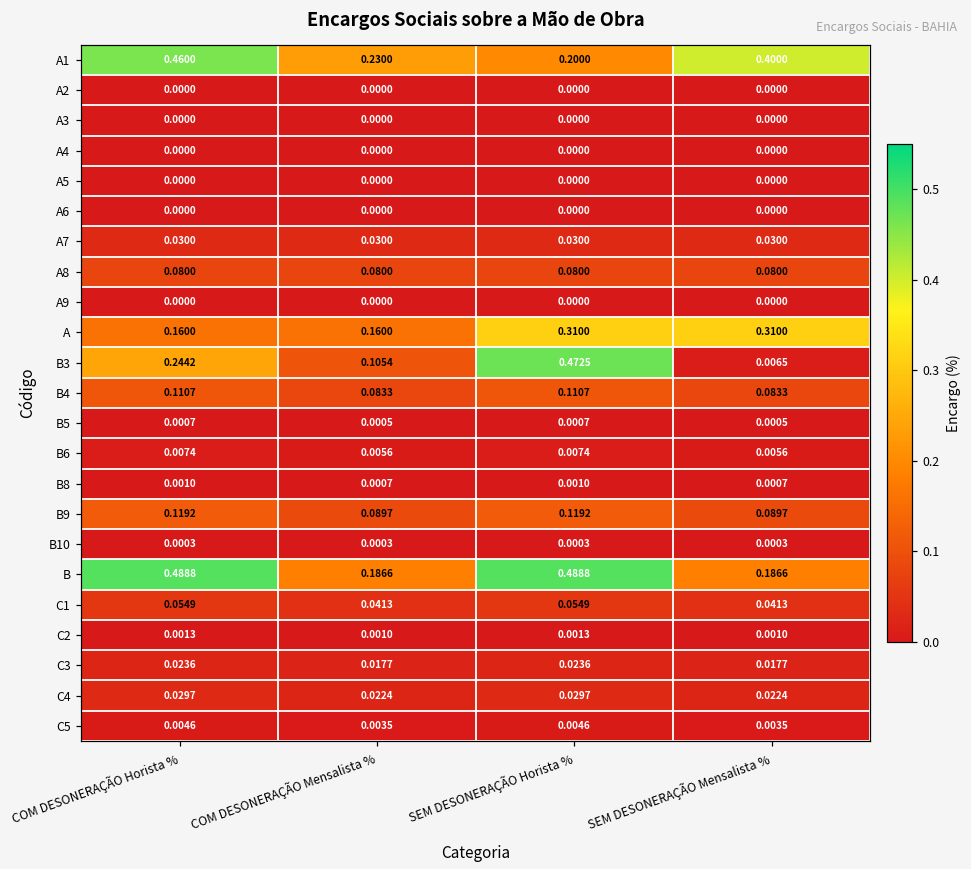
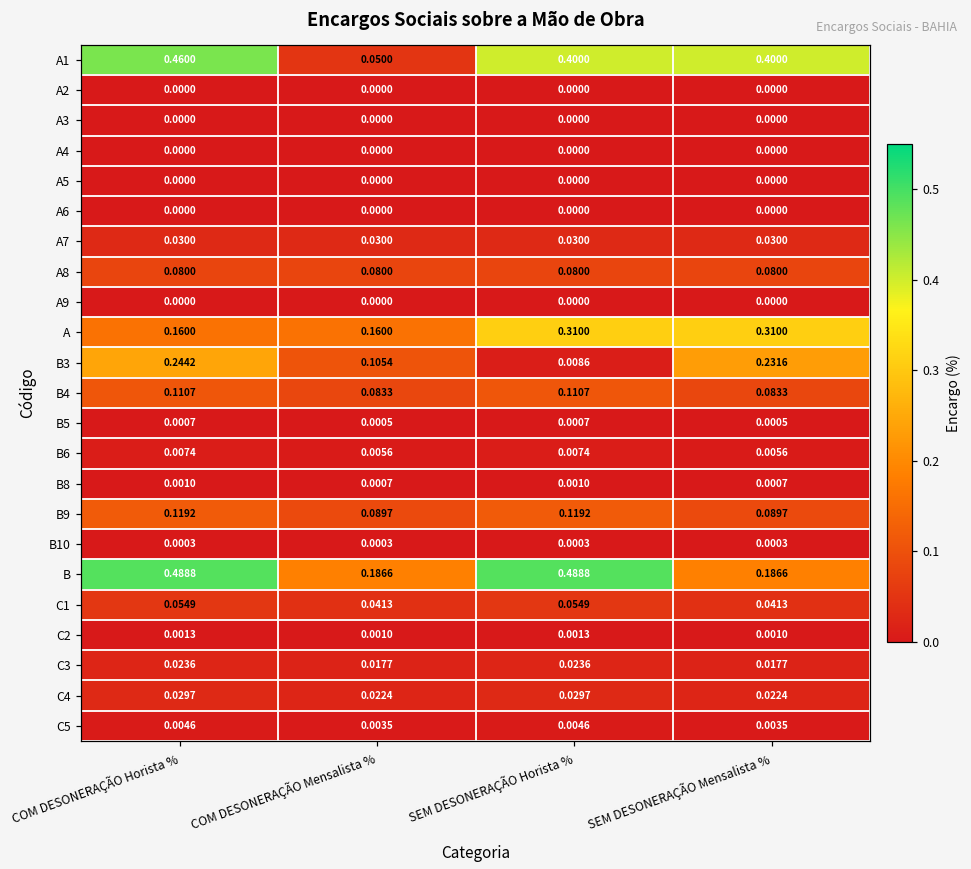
  {
    "A1": {
      "COM DESONERAÇÃO Horista %": 0.4600,
-     "COM DESONERAÇÃO Mensalista %": 0.2300,
-     "SEM DESONERAÇÃO Horista %": 0.2000,
+     "COM DESONERAÇÃO Mensalista %": 0.0500,
+     "SEM DESONERAÇÃO Horista %": 0.4000,
      "SEM DESONERAÇÃO Mensalista %": 0.4000
    },
    "A2": {
      "COM DESONERAÇÃO Horista %": 0.0000,
      "COM DESONERAÇÃO Mensalista %": 0.0000,
      "SEM DESONERAÇÃO Horista %": 0.0000,
      "SEM DESONERAÇÃO Mensalista %": 0.0000
    },
    "A3": {
      "COM DESONERAÇÃO Horista %": 0.0000,
      "COM DESONERAÇÃO Mensalista %": 0.0000,
      "SEM DESONERAÇÃO Horista %": 0.0000,
      "SEM DESONERAÇÃO Mensalista %": 0.0000
    },
    "A4": {
      "COM DESONERAÇÃO Horista %": 0.0000,
      "COM DESONERAÇÃO Mensalista %": 0.0000,
      "SEM DESONERAÇÃO Horista %": 0.0000,
      "SEM DESONERAÇÃO Mensalista %": 0.0000
    },
    "A5": {
      "COM DESONERAÇÃO Horista %": 0.0000,
      "COM DESONERAÇÃO Mensalista %": 0.0000,
      "SEM DESONERAÇÃO Horista %": 0.0000,
      "SEM DESONERAÇÃO Mensalista %": 0.0000
    },
    "A6": {
      "COM DESONERAÇÃO Horista %": 0.0000,
      "COM DESONERAÇÃO Mensalista %": 0.0000,
      "SEM DESONERAÇÃO Horista %": 0.0000,
      "SEM DESONERAÇÃO Mensalista %": 0.0000
    },
    "A7": {
      "COM DESONERAÇÃO Horista %": 0.0300,
      "COM DESONERAÇÃO Mensalista %": 0.0300,
      "SEM DESONERAÇÃO Horista %": 0.0300,
      "SEM DESONERAÇÃO Mensalista %": 0.0300
    },
    "A8": {
      "COM DESONERAÇÃO Horista %": 0.0800,
      "COM DESONERAÇÃO Mensalista %": 0.0800,
      "SEM DESONERAÇÃO Horista %": 0.0800,
      "SEM DESONERAÇÃO Mensalista %": 0.0800
    },
    "A9": {
      "COM DESONERAÇÃO Horista %": 0.0000,
      "COM DESONERAÇÃO Mensalista %": 0.0000,
      "SEM DESONERAÇÃO Horista %": 0.0000,
      "SEM DESONERAÇÃO Mensalista %": 0.0000
    },
    "A": {
      "COM DESONERAÇÃO Horista %": 0.1600,
      "COM DESONERAÇÃO Mensalista %": 0.1600,
      "SEM DESONERAÇÃO Horista %": 0.3100,
      "SEM DESONERAÇÃO Mensalista %": 0.3100
    },
    "B3": {
      "COM DESONERAÇÃO Horista %": 0.2442,
      "COM DESONERAÇÃO Mensalista %": 0.1054,
-     "SEM DESONERAÇÃO Horista %": 0.4725,
-     "SEM DESONERAÇÃO Mensalista %": 0.0065
+     "SEM DESONERAÇÃO Horista %": 0.0086,
+     "SEM DESONERAÇÃO Mensalista %": 0.2316
    },
    "B4": {
      "COM DESONERAÇÃO Horista %": 0.1107,
      "COM DESONERAÇÃO Mensalista %": 0.0833,
      "SEM DESONERAÇÃO Horista %": 0.1107,
      "SEM DESONERAÇÃO Mensalista %": 0.0833
    },
    "B5": {
      "COM DESONERAÇÃO Horista %": 0.0007,
      "COM DESONERAÇÃO Mensalista %": 0.0005,
      "SEM DESONERAÇÃO Horista %": 0.0007,
      "SEM DESONERAÇÃO Mensalista %": 0.0005
    },
    "B6": {
      "COM DESONERAÇÃO Horista %": 0.0074,
      "COM DESONERAÇÃO Mensalista %": 0.0056,
      "SEM DESONERAÇÃO Horista %": 0.0074,
      "SEM DESONERAÇÃO Mensalista %": 0.0056
    },
    "B8": {
      "COM DESONERAÇÃO Horista %": 0.0010,
      "COM DESONERAÇÃO Mensalista %": 0.0007,
      "SEM DESONERAÇÃO Horista %": 0.0010,
      "SEM DESONERAÇÃO Mensalista %": 0.0007
    },
    "B9": {
      "COM DESONERAÇÃO Horista %": 0.1192,
      "COM DESONERAÇÃO Mensalista %": 0.0897,
      "SEM DESONERAÇÃO Horista %": 0.1192,
      "SEM DESONERAÇÃO Mensalista %": 0.0897
    },
    "B10": {
      "COM DESONERAÇÃO Horista %": 0.0003,
      "COM DESONERAÇÃO Mensalista %": 0.0003,
      "SEM DESONERAÇÃO Horista %": 0.0003,
      "SEM DESONERAÇÃO Mensalista %": 0.0003
    },
    "B": {
      "COM DESONERAÇÃO Horista %": 0.4888,
      "COM DESONERAÇÃO Mensalista %": 0.1866,
      "SEM DESONERAÇÃO Horista %": 0.4888,
      "SEM DESONERAÇÃO Mensalista %": 0.1866
    },
    "C1": {
      "COM DESONERAÇÃO Horista %": 0.0549,
      "COM DESONERAÇÃO Mensalista %": 0.0413,
      "SEM DESONERAÇÃO Horista %": 0.0549,
      "SEM DESONERAÇÃO Mensalista %": 0.0413
    },
    "C2": {
      "COM DESONERAÇÃO Horista %": 0.0013,
      "COM DESONERAÇÃO Mensalista %": 0.0010,
      "SEM DESONERAÇÃO Horista %": 0.0013,
      "SEM DESONERAÇÃO Mensalista %": 0.0010
    },
    "C3": {
      "COM DESONERAÇÃO Horista %": 0.0236,
      "COM DESONERAÇÃO Mensalista %": 0.0177,
      "SEM DESONERAÇÃO Horista %": 0.0236,
      "SEM DESONERAÇÃO Mensalista %": 0.0177
    },
    "C4": {
      "COM DESONERAÇÃO Horista %": 0.0297,
      "COM DESONERAÇÃO Mensalista %": 0.0224,
      "SEM DESONERAÇÃO Horista %": 0.0297,
      "SEM DESONERAÇÃO Mensalista %": 0.0224
    },
    "C5": {
      "COM DESONERAÇÃO Horista %": 0.0046,
      "COM DESONERAÇÃO Mensalista %": 0.0035,
      "SEM DESONERAÇÃO Horista %": 0.0046,
      "SEM DESONERAÇÃO Mensalista %": 0.0035
    }
  }
